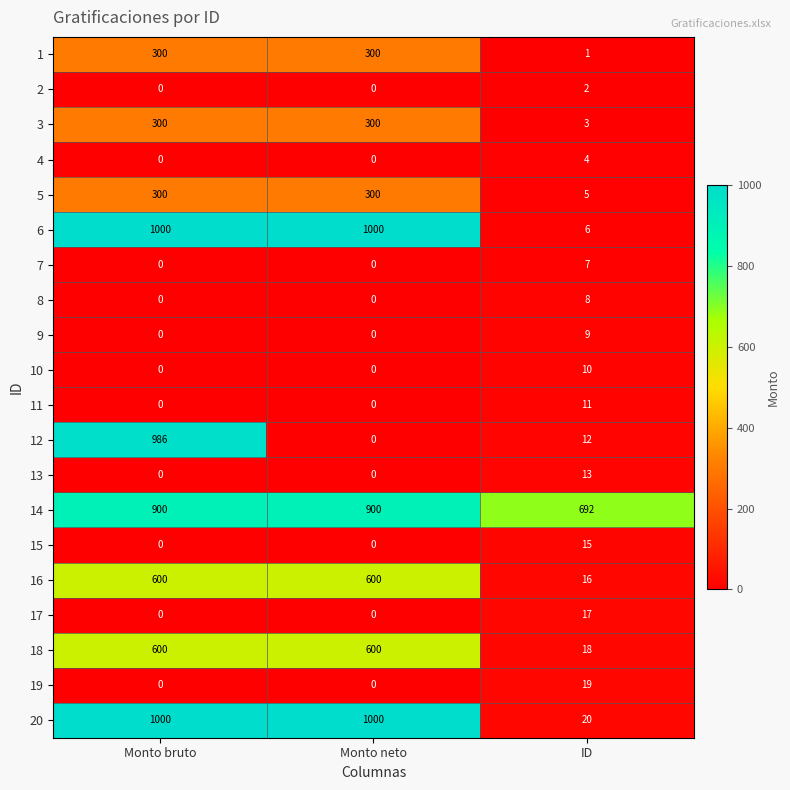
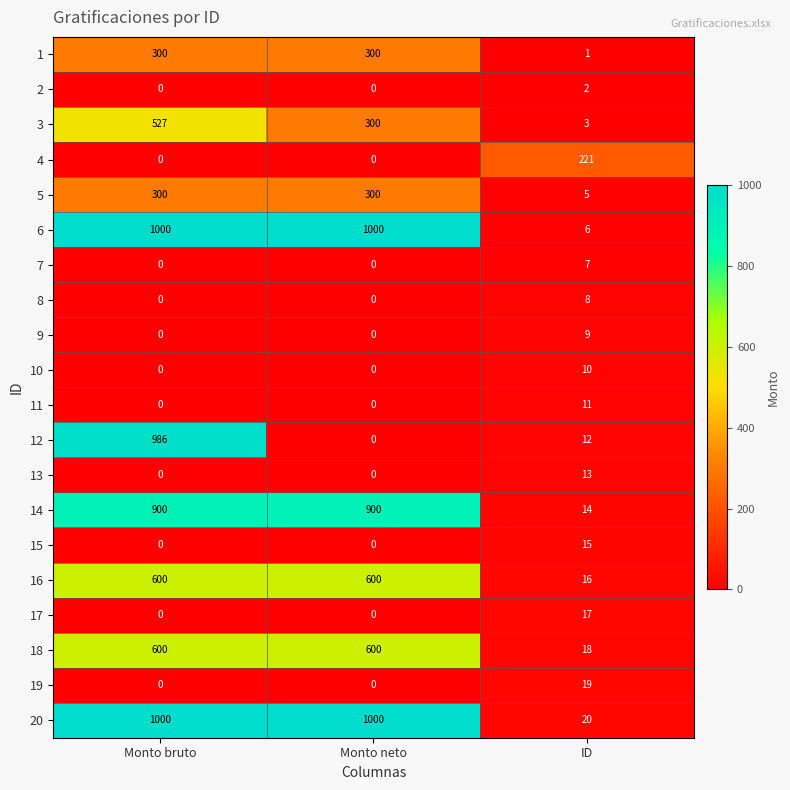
  {
    "1": {
      "Monto bruto": 300,
      "Monto neto": 300,
      "ID": 1
    },
    "2": {
      "Monto bruto": 0,
      "Monto neto": 0,
      "ID": 2
    },
    "3": {
-     "Monto bruto": 300,
+     "Monto bruto": 527,
      "Monto neto": 300,
      "ID": 3
    },
    "4": {
      "Monto bruto": 0,
      "Monto neto": 0,
-     "ID": 4
+     "ID": 221
    },
    "5": {
      "Monto bruto": 300,
      "Monto neto": 300,
      "ID": 5
    },
    "6": {
      "Monto bruto": 1000,
      "Monto neto": 1000,
      "ID": 6
    },
    "7": {
      "Monto bruto": 0,
      "Monto neto": 0,
      "ID": 7
    },
    "8": {
      "Monto bruto": 0,
      "Monto neto": 0,
      "ID": 8
    },
    "9": {
      "Monto bruto": 0,
      "Monto neto": 0,
      "ID": 9
    },
    "10": {
      "Monto bruto": 0,
      "Monto neto": 0,
      "ID": 10
    },
    "11": {
      "Monto bruto": 0,
      "Monto neto": 0,
      "ID": 11
    },
    "12": {
      "Monto bruto": 986,
      "Monto neto": 0,
      "ID": 12
    },
    "13": {
      "Monto bruto": 0,
      "Monto neto": 0,
      "ID": 13
    },
    "14": {
      "Monto bruto": 900,
      "Monto neto": 900,
-     "ID": 692
+     "ID": 14
    },
    "15": {
      "Monto bruto": 0,
      "Monto neto": 0,
      "ID": 15
    },
    "16": {
      "Monto bruto": 600,
      "Monto neto": 600,
      "ID": 16
    },
    "17": {
      "Monto bruto": 0,
      "Monto neto": 0,
      "ID": 17
    },
    "18": {
      "Monto bruto": 600,
      "Monto neto": 600,
      "ID": 18
    },
    "19": {
      "Monto bruto": 0,
      "Monto neto": 0,
      "ID": 19
    },
    "20": {
      "Monto bruto": 1000,
      "Monto neto": 1000,
      "ID": 20
    }
  }
